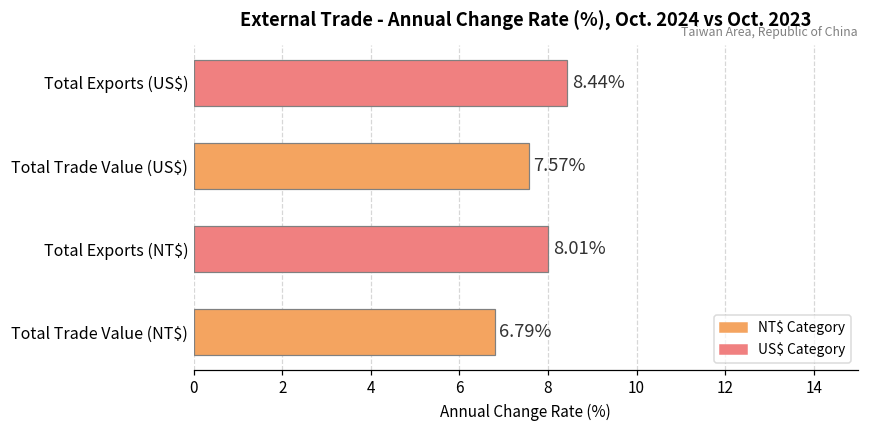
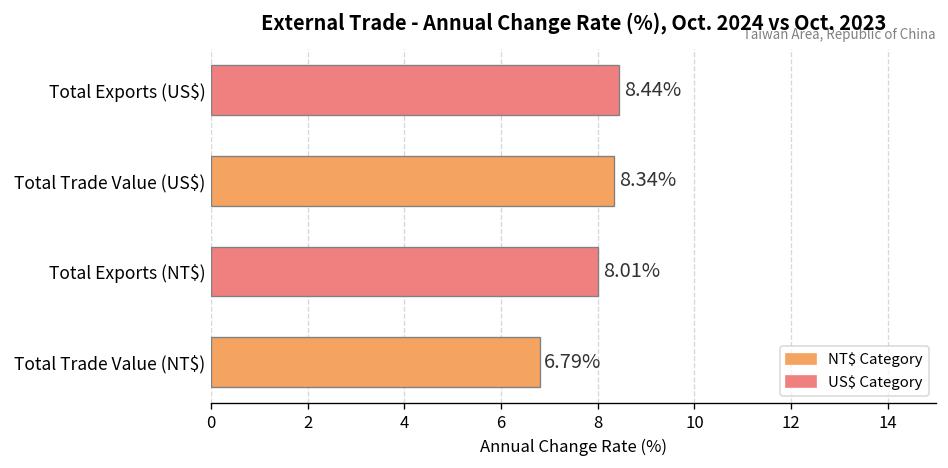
  {
    "Total Exports (US$)": "8.44%",
-   "Total Trade Value (US$)": "7.57%",
+   "Total Trade Value (US$)": "8.34%",
    "Total Exports (NT$)": "8.01%",
    "Total Trade Value (NT$)": "6.79%"
  }
